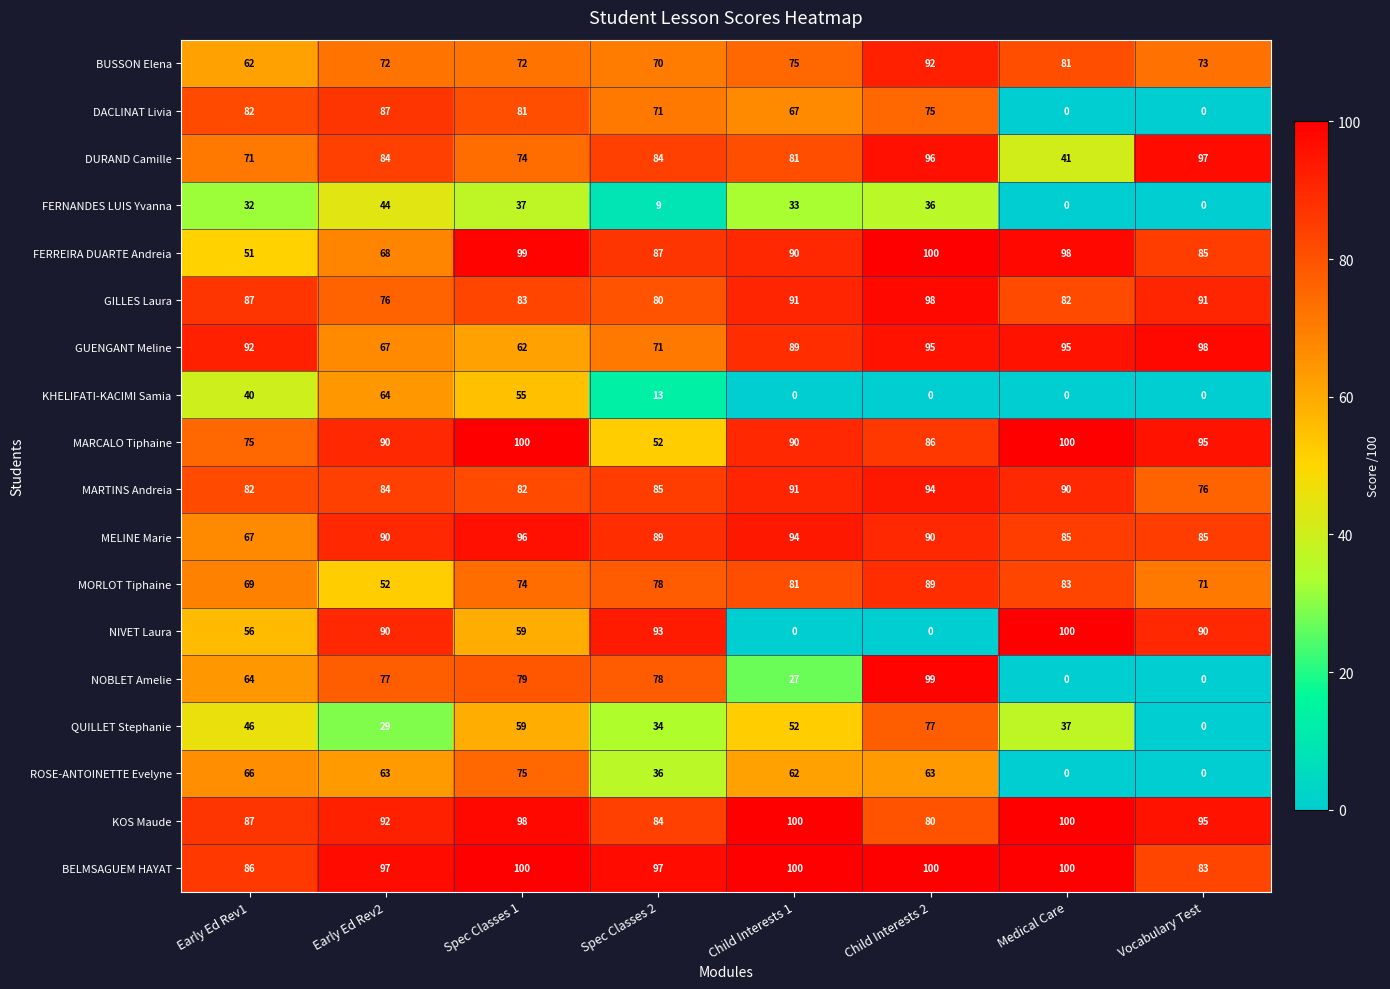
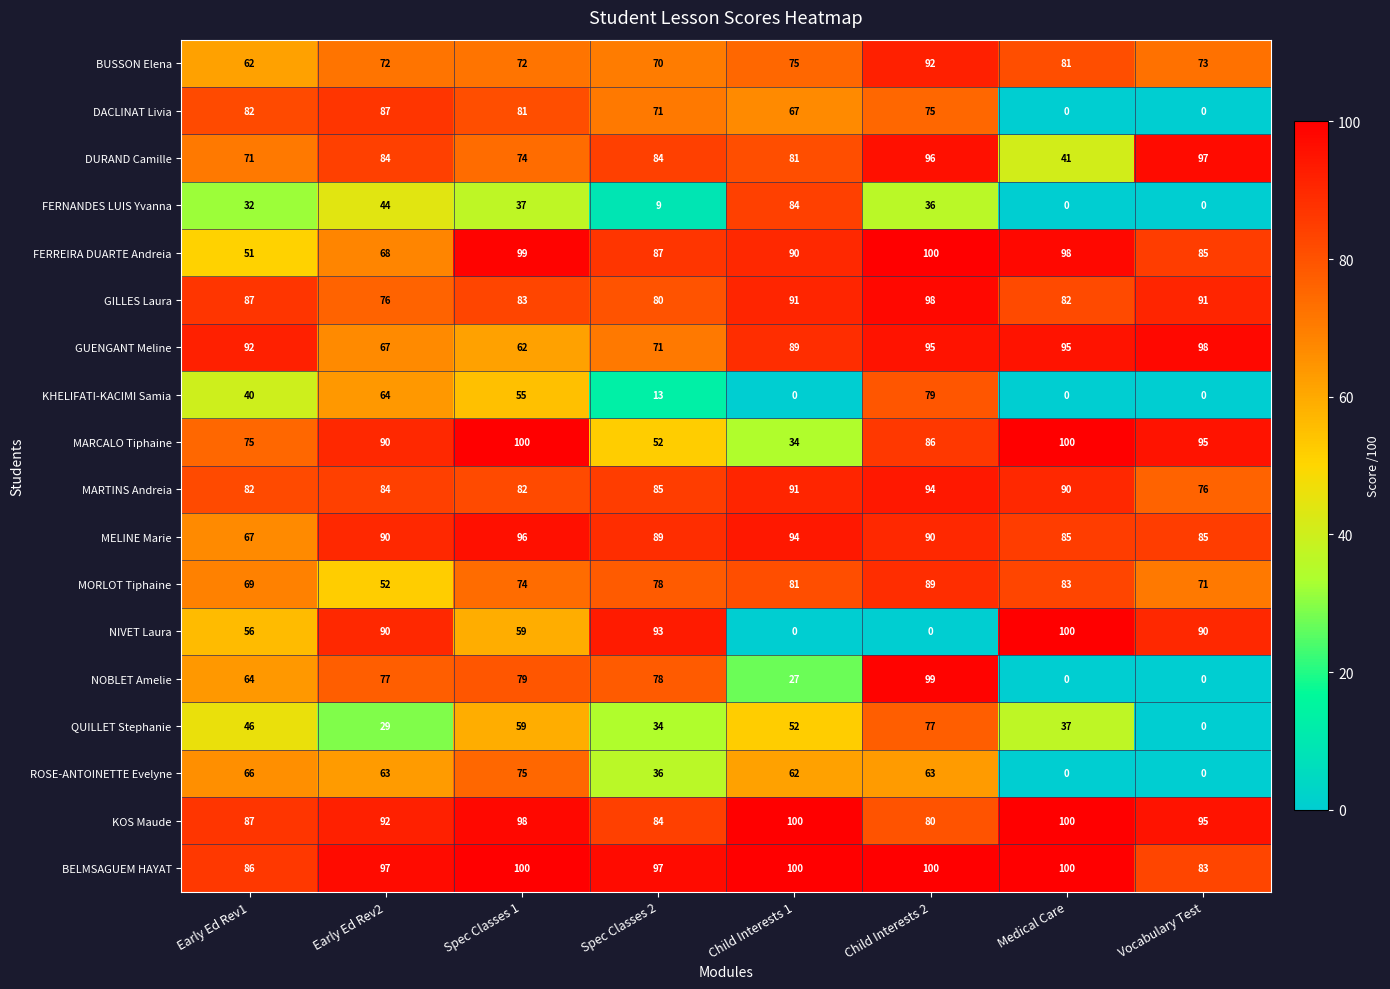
  {
    "BUSSON Elena": {
      "Early Ed Rev1": 62,
      "Early Ed Rev2": 72,
      "Spec Classes 1": 72,
      "Spec Classes 2": 70,
      "Child Interests 1": 75,
      "Child Interests 2": 92,
      "Medical Care": 81,
      "Vocabulary Test": 73
    },
    "DACLINAT Livia": {
      "Early Ed Rev1": 82,
      "Early Ed Rev2": 87,
      "Spec Classes 1": 81,
      "Spec Classes 2": 71,
      "Child Interests 1": 67,
      "Child Interests 2": 75,
      "Medical Care": 0,
      "Vocabulary Test": 0
    },
    "DURAND Camille": {
      "Early Ed Rev1": 71,
      "Early Ed Rev2": 84,
      "Spec Classes 1": 74,
      "Spec Classes 2": 84,
      "Child Interests 1": 81,
      "Child Interests 2": 96,
      "Medical Care": 41,
      "Vocabulary Test": 97
    },
    "FERNANDES LUIS Yvanna": {
      "Early Ed Rev1": 32,
      "Early Ed Rev2": 44,
      "Spec Classes 1": 37,
      "Spec Classes 2": 9,
-     "Child Interests 1": 33,
+     "Child Interests 1": 84,
      "Child Interests 2": 36,
      "Medical Care": 0,
      "Vocabulary Test": 0
    },
    "FERREIRA DUARTE Andreia": {
      "Early Ed Rev1": 51,
      "Early Ed Rev2": 68,
      "Spec Classes 1": 99,
      "Spec Classes 2": 87,
      "Child Interests 1": 90,
      "Child Interests 2": 100,
      "Medical Care": 98,
      "Vocabulary Test": 85
    },
    "GILLES Laura": {
      "Early Ed Rev1": 87,
      "Early Ed Rev2": 76,
      "Spec Classes 1": 83,
      "Spec Classes 2": 80,
      "Child Interests 1": 91,
      "Child Interests 2": 98,
      "Medical Care": 82,
      "Vocabulary Test": 91
    },
    "GUENGANT Meline": {
      "Early Ed Rev1": 92,
      "Early Ed Rev2": 67,
      "Spec Classes 1": 62,
      "Spec Classes 2": 71,
      "Child Interests 1": 89,
      "Child Interests 2": 95,
      "Medical Care": 95,
      "Vocabulary Test": 98
    },
    "KHELIFATI-KACIMI Samia": {
      "Early Ed Rev1": 40,
      "Early Ed Rev2": 64,
      "Spec Classes 1": 55,
      "Spec Classes 2": 13,
      "Child Interests 1": 0,
-     "Child Interests 2": 0,
+     "Child Interests 2": 79,
      "Medical Care": 0,
      "Vocabulary Test": 0
    },
    "MARCALO Tiphaine": {
      "Early Ed Rev1": 75,
      "Early Ed Rev2": 90,
      "Spec Classes 1": 100,
      "Spec Classes 2": 52,
-     "Child Interests 1": 90,
+     "Child Interests 1": 34,
      "Child Interests 2": 86,
      "Medical Care": 100,
      "Vocabulary Test": 95
    },
    "MARTINS Andreia": {
      "Early Ed Rev1": 82,
      "Early Ed Rev2": 84,
      "Spec Classes 1": 82,
      "Spec Classes 2": 85,
      "Child Interests 1": 91,
      "Child Interests 2": 94,
      "Medical Care": 90,
      "Vocabulary Test": 76
    },
    "MELINE Marie": {
      "Early Ed Rev1": 67,
      "Early Ed Rev2": 90,
      "Spec Classes 1": 96,
      "Spec Classes 2": 89,
      "Child Interests 1": 94,
      "Child Interests 2": 90,
      "Medical Care": 85,
      "Vocabulary Test": 85
    },
    "MORLOT Tiphaine": {
      "Early Ed Rev1": 69,
      "Early Ed Rev2": 52,
      "Spec Classes 1": 74,
      "Spec Classes 2": 78,
      "Child Interests 1": 81,
      "Child Interests 2": 89,
      "Medical Care": 83,
      "Vocabulary Test": 71
    },
    "NIVET Laura": {
      "Early Ed Rev1": 56,
      "Early Ed Rev2": 90,
      "Spec Classes 1": 59,
      "Spec Classes 2": 93,
      "Child Interests 1": 0,
      "Child Interests 2": 0,
      "Medical Care": 100,
      "Vocabulary Test": 90
    },
    "NOBLET Amelie": {
      "Early Ed Rev1": 64,
      "Early Ed Rev2": 77,
      "Spec Classes 1": 79,
      "Spec Classes 2": 78,
      "Child Interests 1": 27,
      "Child Interests 2": 99,
      "Medical Care": 0,
      "Vocabulary Test": 0
    },
    "QUILLET Stephanie": {
      "Early Ed Rev1": 46,
      "Early Ed Rev2": 29,
      "Spec Classes 1": 59,
      "Spec Classes 2": 34,
      "Child Interests 1": 52,
      "Child Interests 2": 77,
      "Medical Care": 37,
      "Vocabulary Test": 0
    },
    "ROSE-ANTOINETTE Evelyne": {
      "Early Ed Rev1": 66,
      "Early Ed Rev2": 63,
      "Spec Classes 1": 75,
      "Spec Classes 2": 36,
      "Child Interests 1": 62,
      "Child Interests 2": 63,
      "Medical Care": 0,
      "Vocabulary Test": 0
    },
    "KOS Maude": {
      "Early Ed Rev1": 87,
      "Early Ed Rev2": 92,
      "Spec Classes 1": 98,
      "Spec Classes 2": 84,
      "Child Interests 1": 100,
      "Child Interests 2": 80,
      "Medical Care": 100,
      "Vocabulary Test": 95
    },
    "BELMSAGUEM HAYAT": {
      "Early Ed Rev1": 86,
      "Early Ed Rev2": 97,
      "Spec Classes 1": 100,
      "Spec Classes 2": 97,
      "Child Interests 1": 100,
      "Child Interests 2": 100,
      "Medical Care": 100,
      "Vocabulary Test": 83
    }
  }
